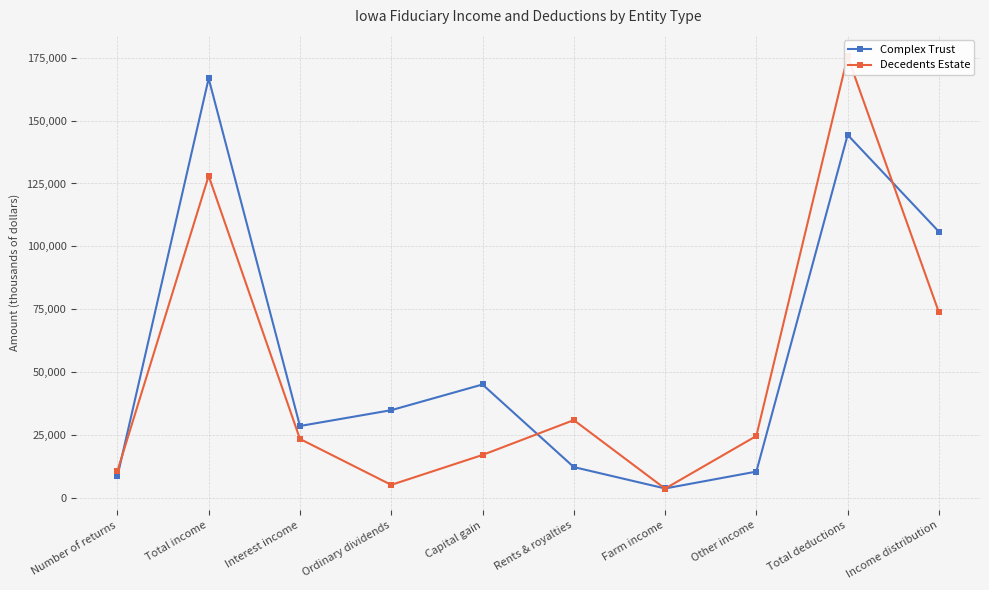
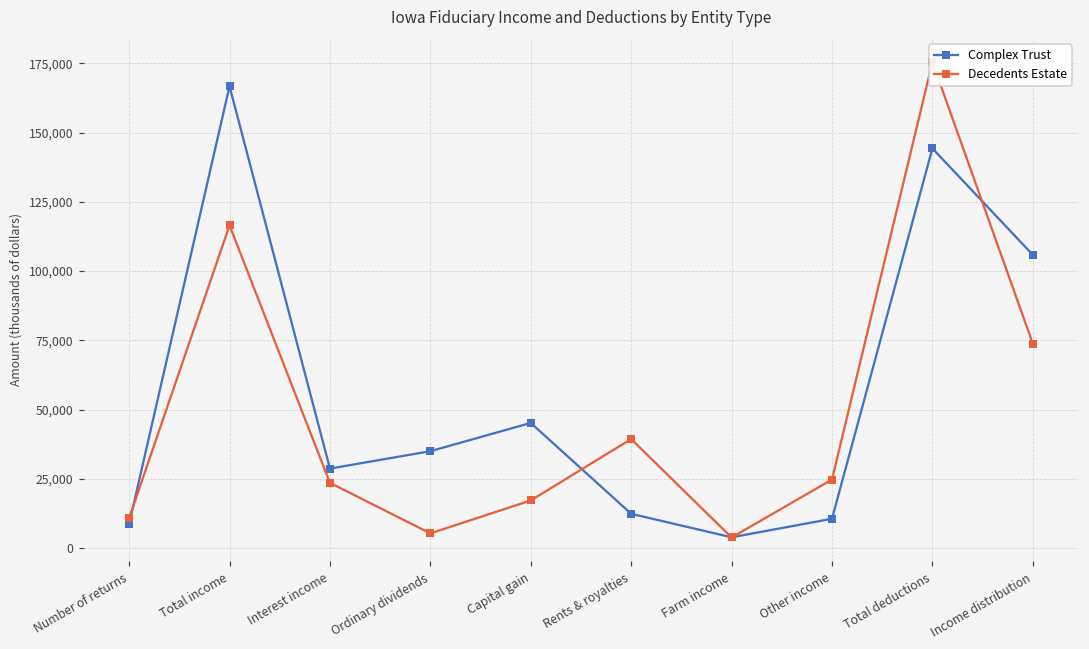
  {
    "Complex Trust": {
      "Number of returns": "9,000",
      "Total income": "167,000",
      "Interest income": "29,000",
      "Ordinary dividends": "35,000",
      "Capital gain": "45,000",
      "Rents & royalties": "12,000",
      "Other income": "11,000",
      "Total deductions": "144,000",
      "Income distribution": "106,000"
    },
    "Decedents Estate": {
      "Number of returns": "11,000",
-     "Total income": "128,000",
+     "Total income": "117,000",
      "Interest income": "24,000",
      "Ordinary dividends": "5,000",
      "Capital gain": "17,000",
-     "Rents & royalties": "31,000",
+     "Rents & royalties": "39,000",
      "Other income": "25,000",
      "Income distribution": "74,000"
    }
  }
